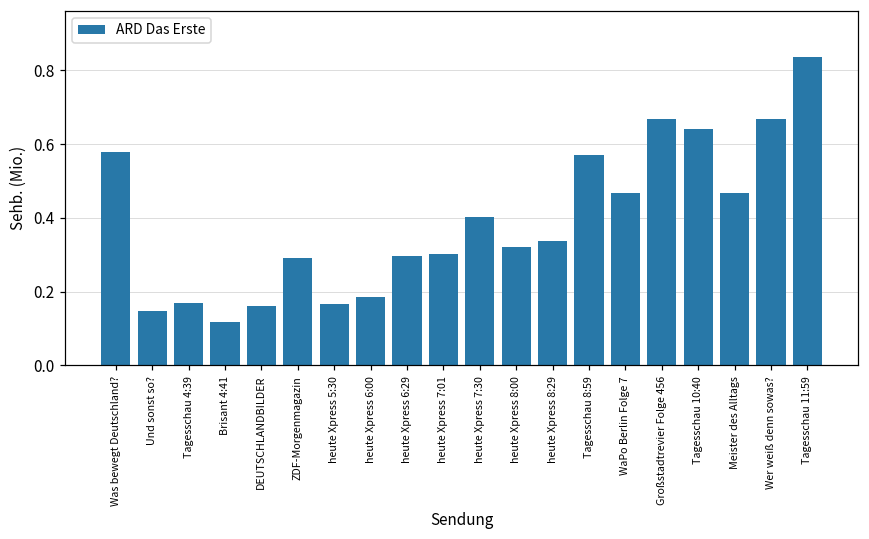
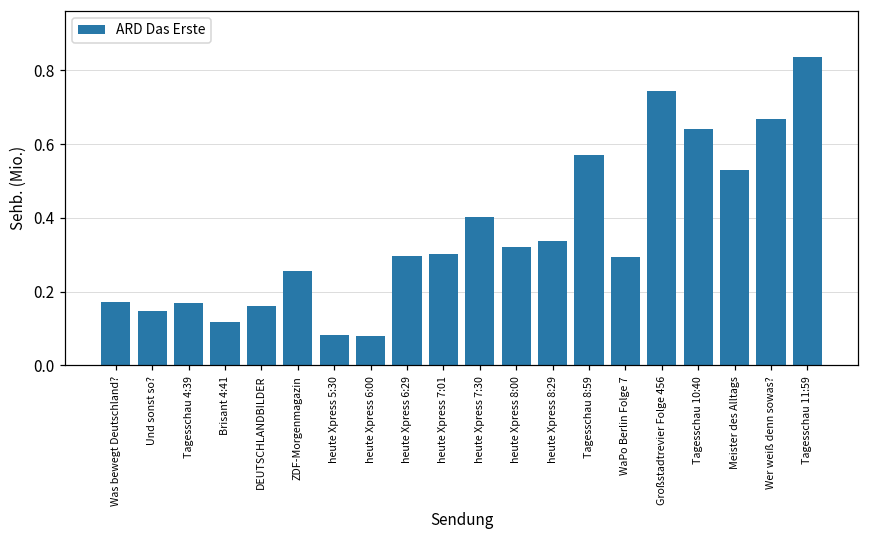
  {
-   "Was bewegt Deutschland?": 0.58,
+   "Was bewegt Deutschland?": 0.17,
    "Und sonst so?": 0.15,
    "Tagesschau 4:39": 0.17,
    "Brisant 4:41": 0.12,
    "DEUTSCHLANDBILDER": 0.16,
-   "ZDF-Morgenmagazin": 0.29,
-   "heute Xpress 5:30": 0.17,
-   "heute Xpress 6:00": 0.19,
+   "ZDF-Morgenmagazin": 0.25,
+   "heute Xpress 5:30": 0.08,
+   "heute Xpress 6:00": 0.08,
    "heute Xpress 6:29": 0.30,
    "heute Xpress 7:01": 0.30,
    "heute Xpress 7:30": 0.40,
    "heute Xpress 8:00": 0.32,
    "heute Xpress 8:29": 0.34,
    "Tagesschau 8:59": 0.57,
-   "WaPo Berlin Folge 7": 0.47,
-   "Großstadtrevier Folge 456": 0.67,
+   "WaPo Berlin Folge 7": 0.29,
+   "Großstadtrevier Folge 456": 0.74,
    "Tagesschau 10:40": 0.64,
-   "Meister des Alltags": 0.47,
+   "Meister des Alltags": 0.53,
    "Wer weiß denn sowas?": 0.67,
    "Tagesschau 11:59": 0.84
  }
